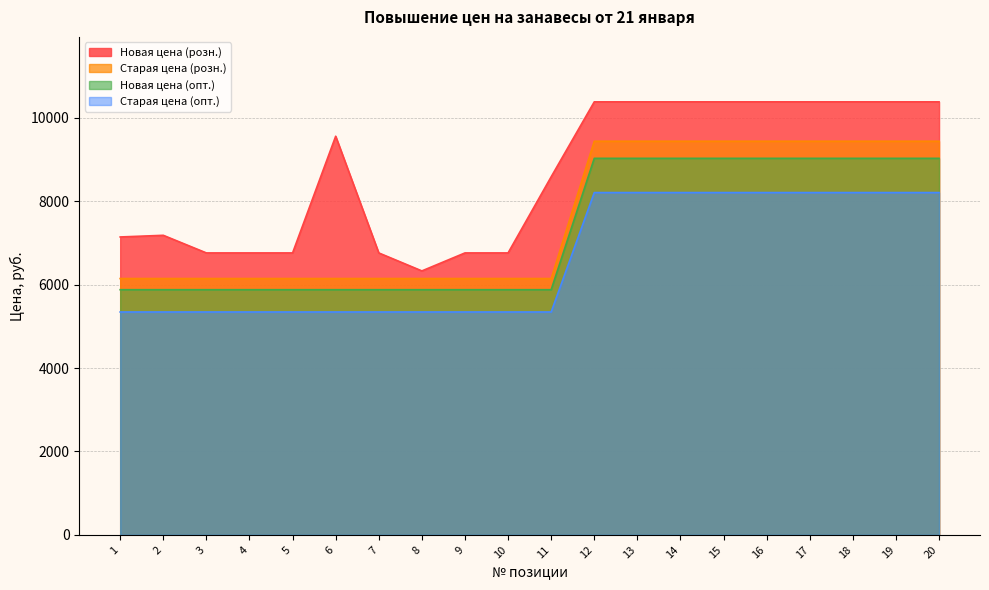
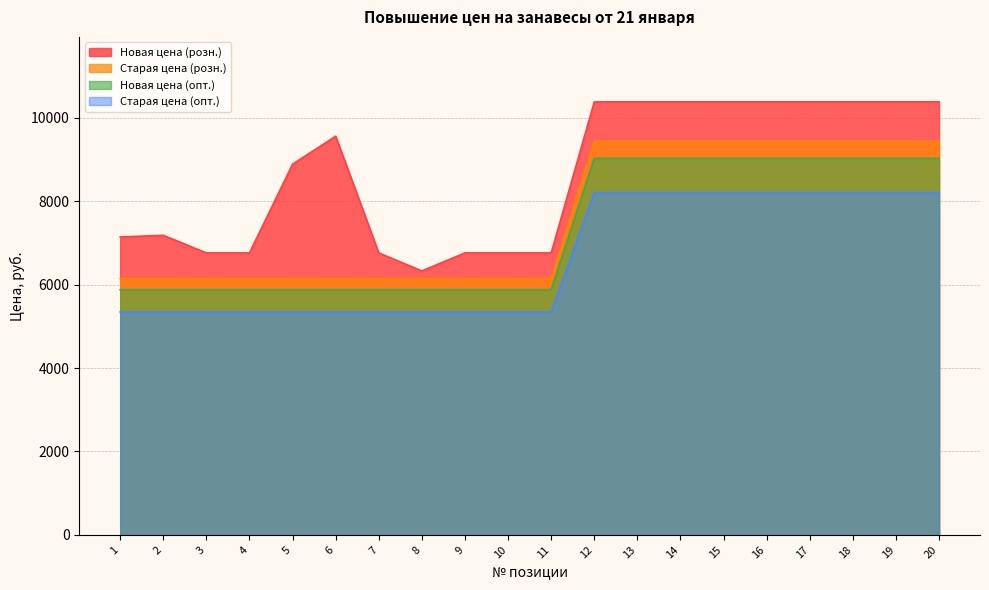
  {
    "Новая цена (розн.)": {
      "1": 7100,
      "2": 7200,
      "3": 6800,
      "4": 6800,
-     "5": 6800,
+     "5": 8900,
      "6": 9600,
      "7": 6800,
      "8": 6300,
      "9": 6800,
      "10": 6800,
-     "11": 8600,
+     "11": 6800,
      "12": 10400,
      "13": 10400,
      "14": 10400,
      "15": 10400,
      "16": 10400,
      "17": 10400,
      "18": 10400,
      "19": 10400,
      "20": 10400
    },
    "Старая цена (розн.)": {
      "1": 6100,
      "2": 6100,
      "3": 6100,
      "4": 6100,
      "5": 6100,
      "6": 6100,
      "7": 6100,
      "8": 6100,
      "9": 6100,
      "10": 6100,
      "11": 6100,
      "12": 9400,
      "13": 9400,
      "14": 9400,
      "15": 9400,
      "16": 9400,
      "17": 9400,
      "18": 9400,
      "19": 9400,
      "20": 9400
    },
    "Новая цена (опт.)": {
      "1": 5900,
      "2": 5900,
      "3": 5900,
      "4": 5900,
      "5": 5900,
      "6": 5900,
      "7": 5900,
      "8": 5900,
      "9": 5900,
      "10": 5900,
      "11": 5900,
      "12": 9000,
      "13": 9000,
      "14": 9000,
      "15": 9000,
      "16": 9000,
      "17": 9000,
      "18": 9000,
      "19": 9000,
      "20": 9000
    },
    "Старая цена (опт.)": {
      "1": 5300,
      "2": 5300,
      "3": 5300,
      "4": 5300,
      "5": 5300,
      "6": 5300,
      "7": 5300,
      "8": 5300,
      "9": 5300,
      "10": 5300,
      "11": 5300,
      "12": 8200,
      "13": 8200,
      "14": 8200,
      "15": 8200,
      "16": 8200,
      "17": 8200,
      "18": 8200,
      "19": 8200,
      "20": 8200
    }
  }
